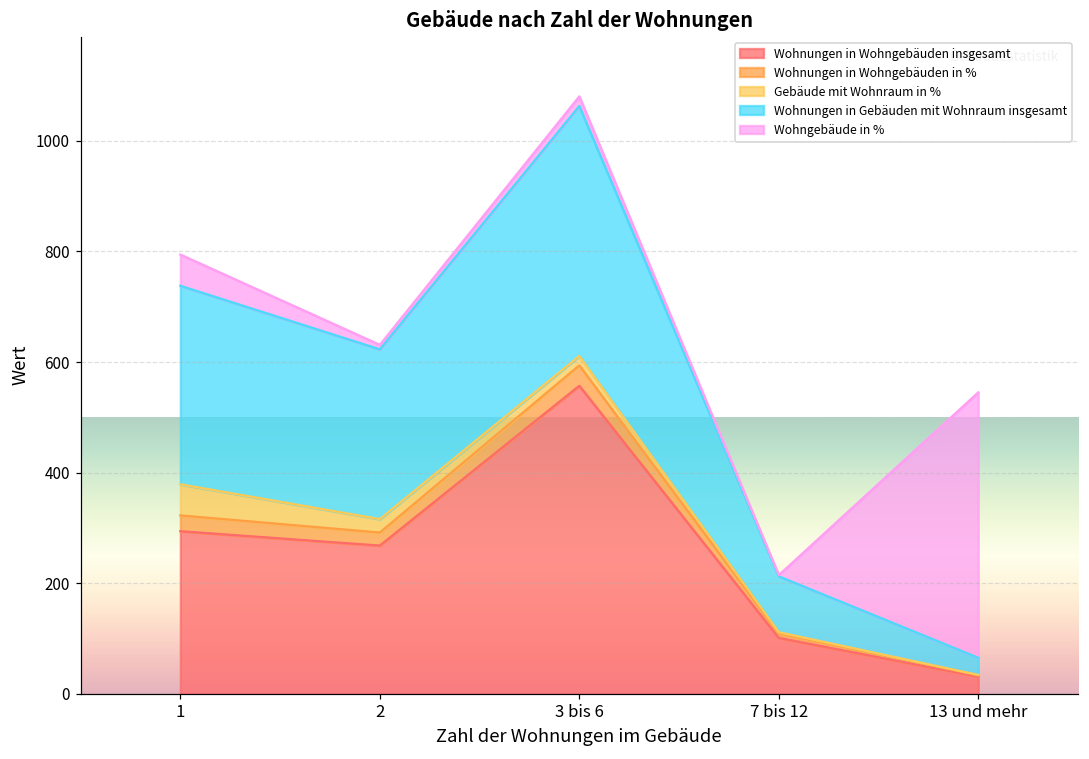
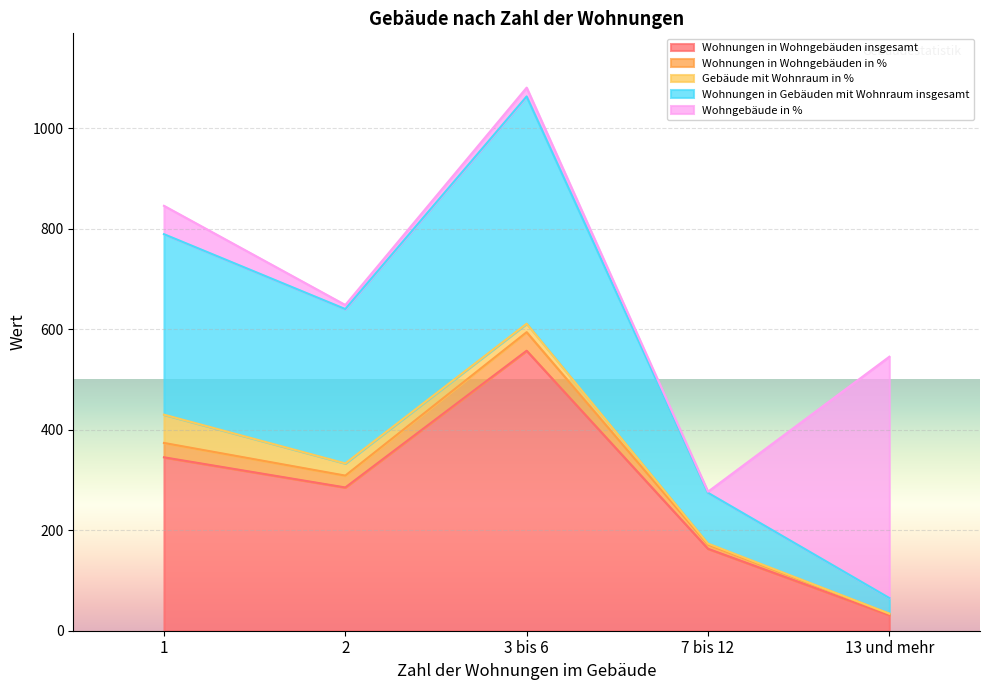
  {
    "Wohnungen in Wohngebäuden insgesamt": {
-     "1": 290,
-     "2": 270,
+     "1": 350,
+     "2": 290,
      "3 bis 6": 560,
-     "7 bis 12": 100
+     "7 bis 12": 160
    },
    "Wohnungen in Gebäuden mit Wohnraum insgesamt": {
      "1": 360,
      "2": 310,
      "3 bis 6": 450,
      "13 und mehr": 30
    },
    "Wohngebäude in %": {
      "1": 60,
      "2": 10,
      "3 bis 6": 20,
      "13 und mehr": 480
    }
  }
